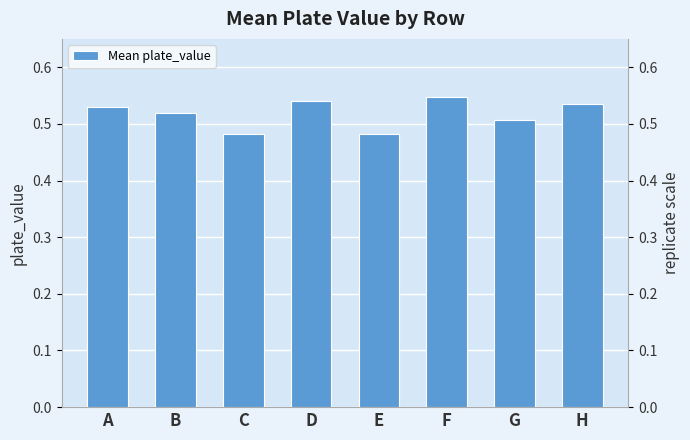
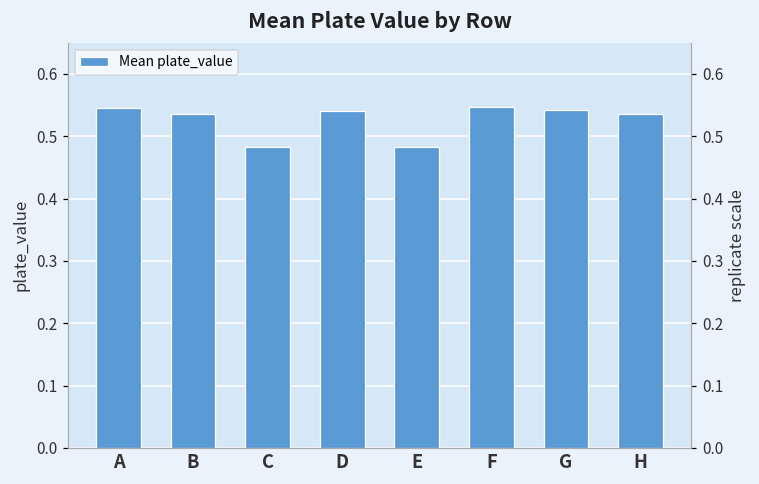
  {
-   "A": 0.53,
-   "B": 0.52,
+   "A": 0.55,
+   "B": 0.54,
    "C": 0.48,
    "D": 0.54,
    "E": 0.48,
    "F": 0.55,
-   "G": 0.51,
+   "G": 0.54,
    "H": 0.54
  }
